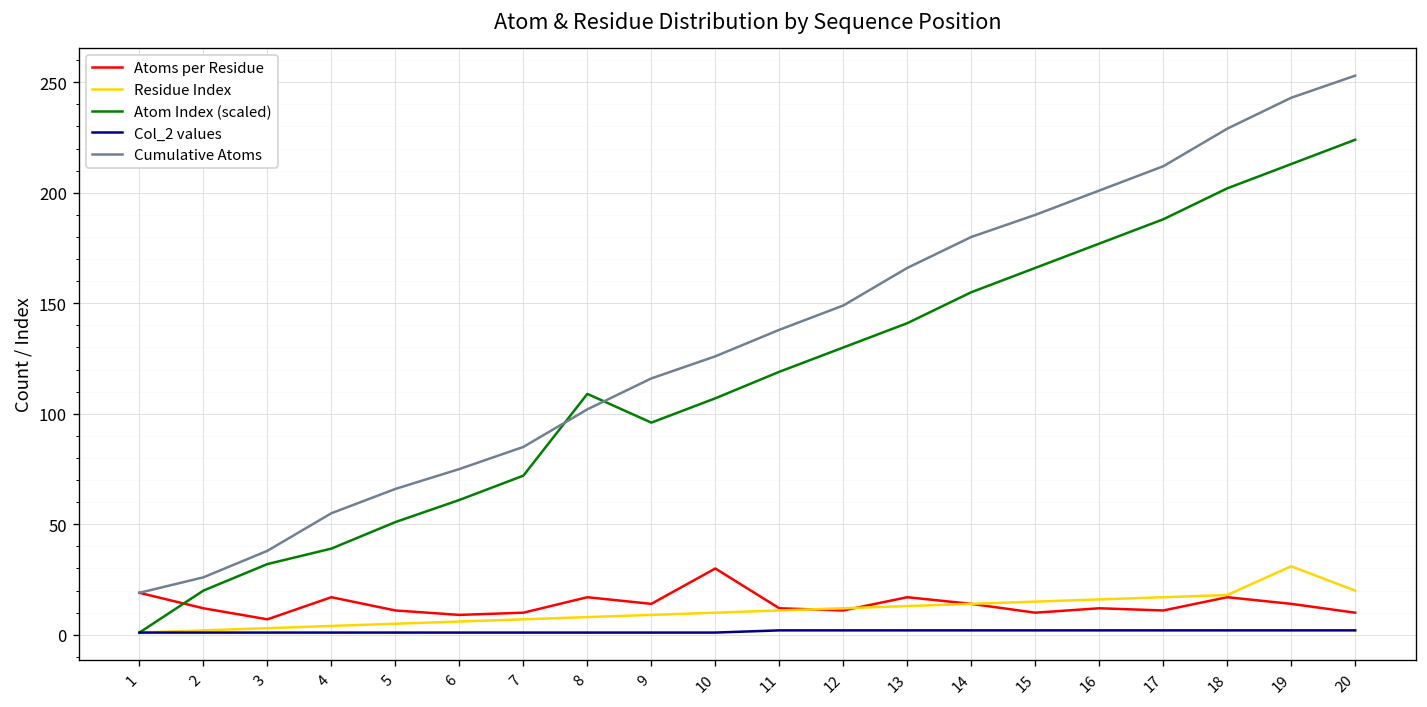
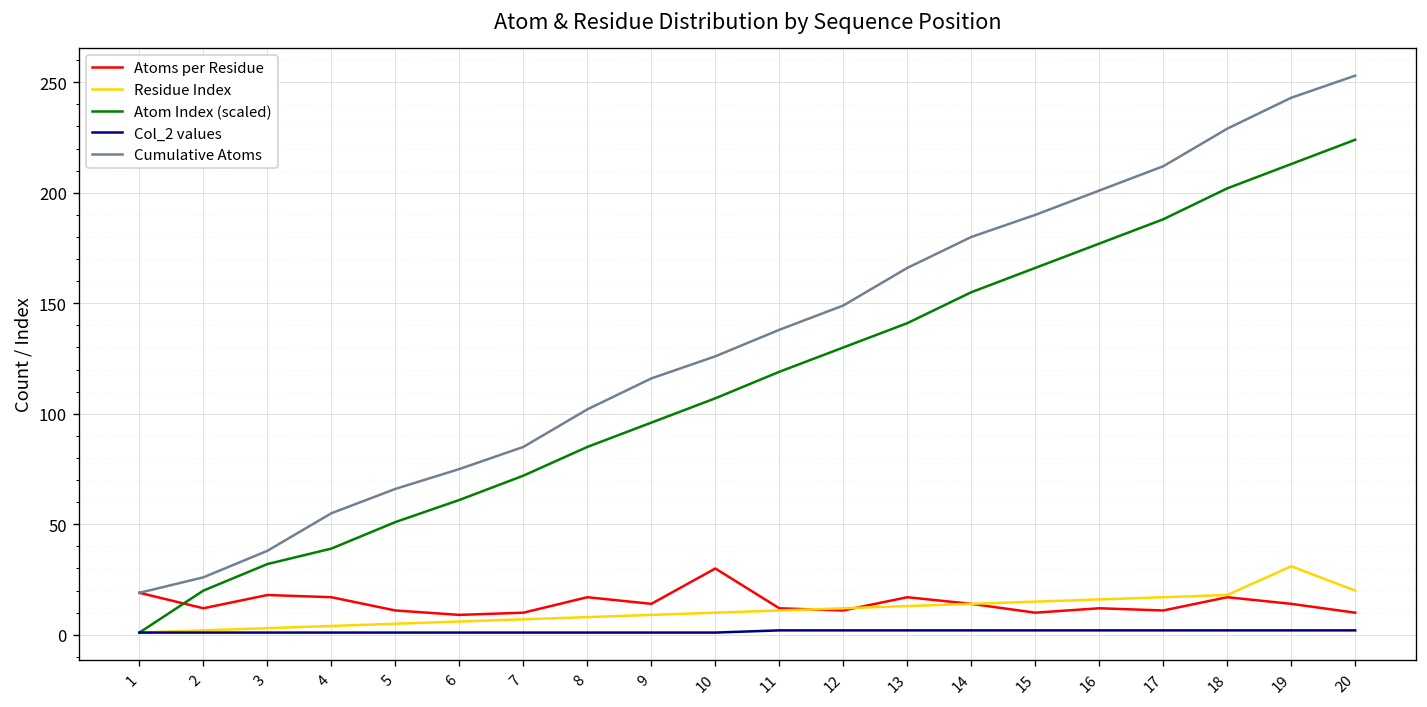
  {
    "Atoms per Residue": {
      "2": 12,
-     "3": 7,
+     "3": 18,
      "4": 17,
      "5": 11,
      "6": 9,
      "7": 10,
      "8": 17,
      "9": 14,
      "10": 30,
      "13": 17,
      "15": 10,
      "16": 12,
      "17": 11,
      "19": 14,
      "20": 10
    },
    "Residue Index": {
      "3": 3,
      "4": 4,
      "5": 5,
      "6": 6,
      "7": 7,
      "8": 8,
      "9": 9,
      "10": 10,
      "13": 13,
      "15": 15,
      "16": 16,
      "17": 17,
      "19": 31,
      "20": 20
    },
    "Atom Index (scaled)": {
      "2": 20,
      "3": 32,
      "4": 39,
      "5": 51,
      "6": 61,
      "7": 72,
-     "8": 109,
+     "8": 85,
      "9": 96,
      "10": 107,
      "11": 119,
      "12": 130,
      "13": 141,
      "14": 155,
      "15": 166,
      "16": 177,
      "17": 188,
      "18": 202,
      "19": 213,
      "20": 224
    },
    "Col_2 values": {
      "3": 1,
      "4": 1,
      "5": 1,
      "6": 1,
      "7": 1,
      "8": 1,
      "9": 1,
      "10": 1,
      "11": 2,
      "12": 2,
      "13": 2,
      "14": 2,
      "15": 2,
      "16": 2,
      "17": 2,
      "18": 2,
      "19": 2,
      "20": 2
    },
    "Cumulative Atoms": {
      "2": 26,
      "3": 38,
      "4": 55,
      "5": 66,
      "6": 75,
      "7": 85,
      "8": 102,
      "9": 116,
      "10": 126,
      "11": 138,
      "12": 149,
      "13": 166,
      "14": 180,
      "15": 190,
      "16": 201,
      "17": 212,
      "18": 229,
      "19": 243,
      "20": 253
    }
  }
